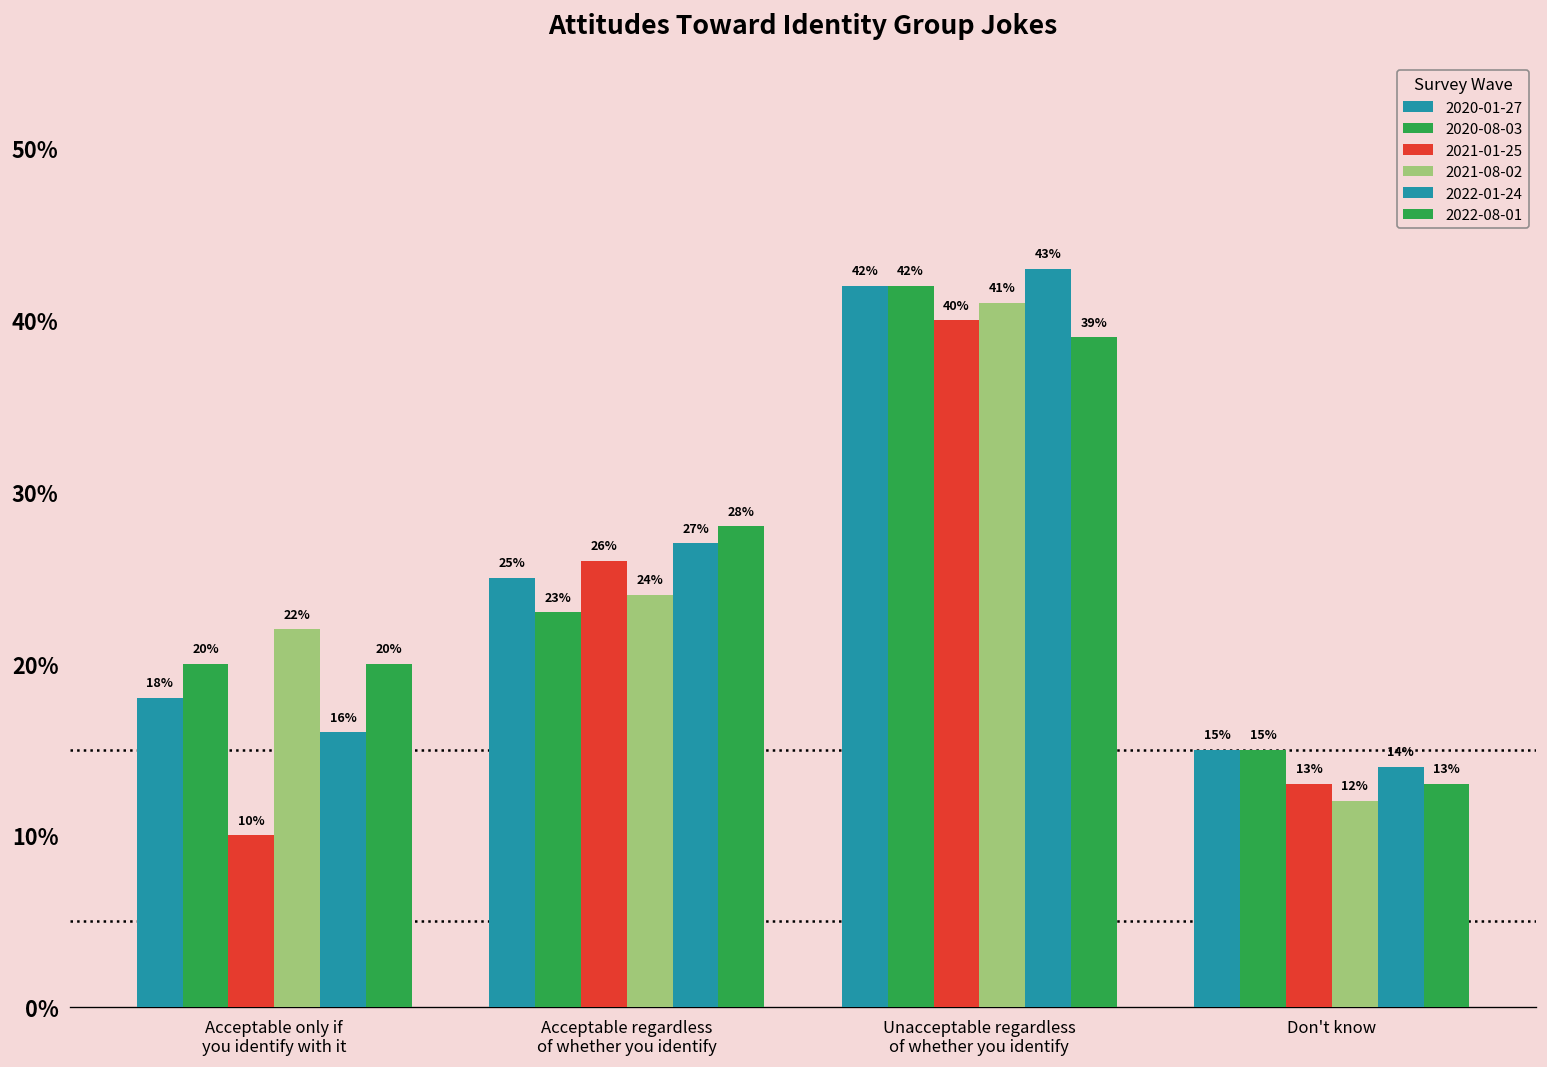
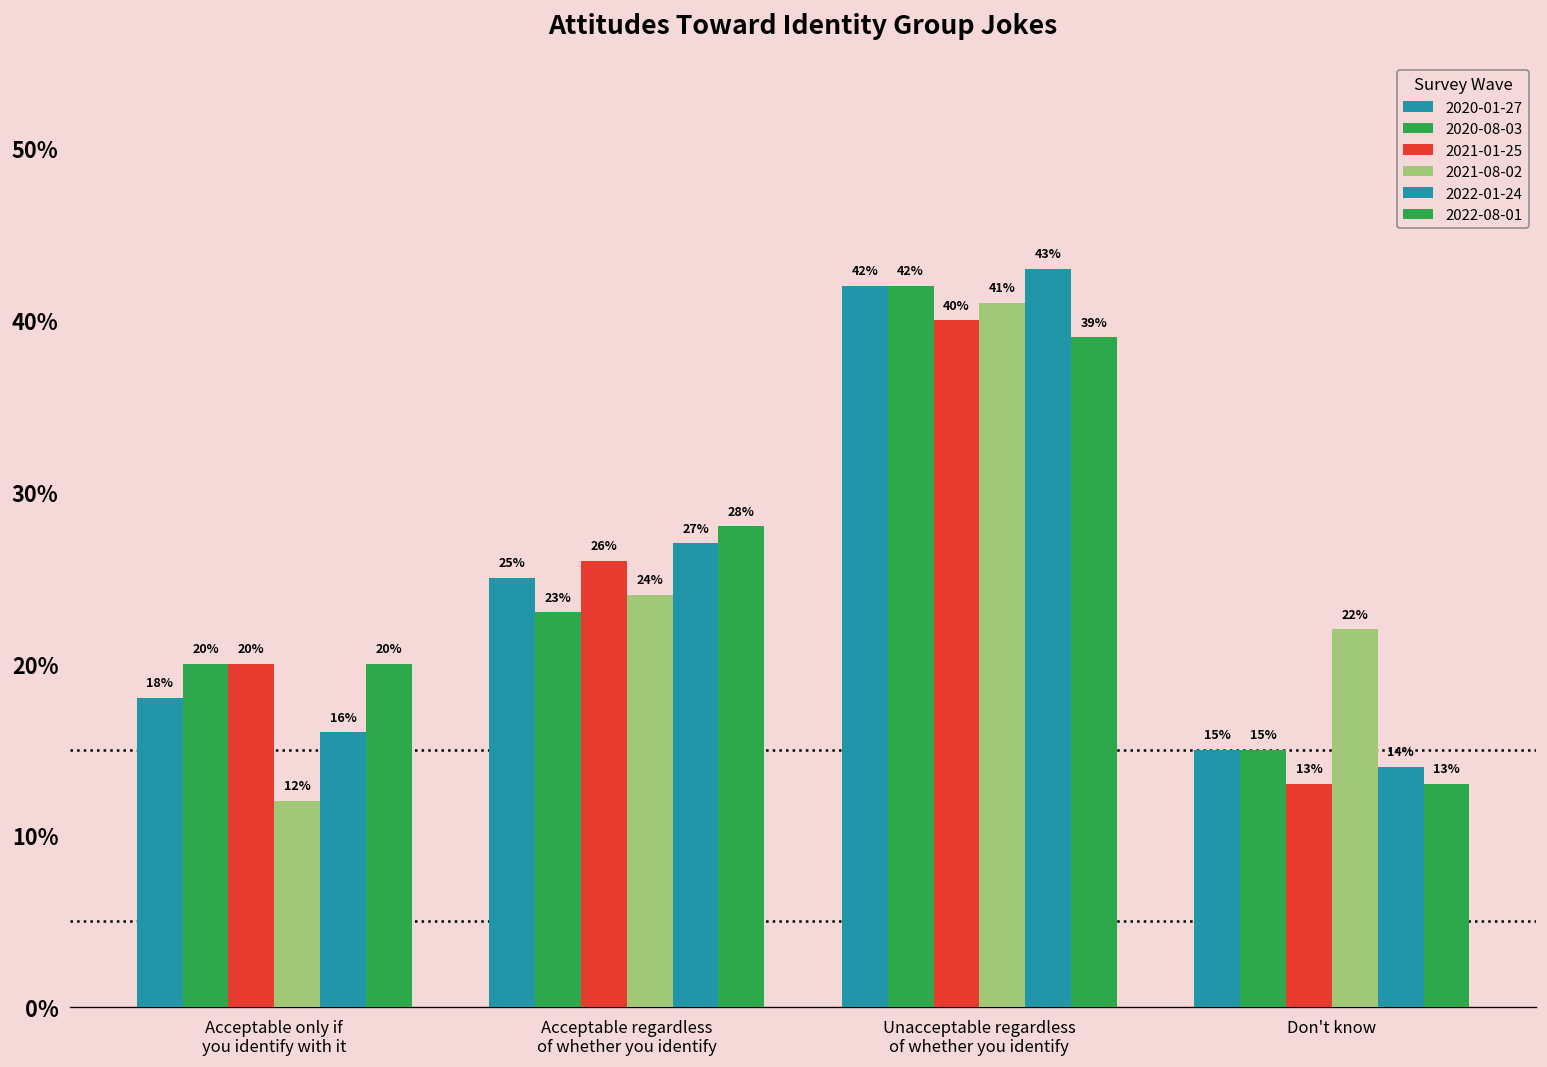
  {
    "2021-01-25": {
-     "Acceptable only if you identify with it": "10%",
+     "Acceptable only if you identify with it": "20%",
      "Acceptable regardless of whether you identify": "26%",
      "Unacceptable regardless of whether you identify": "40%",
      "Don't know": "13%"
    },
    "2021-08-02": {
-     "Acceptable only if you identify with it": "22%",
+     "Acceptable only if you identify with it": "12%",
      "Acceptable regardless of whether you identify": "24%",
      "Unacceptable regardless of whether you identify": "41%",
-     "Don't know": "12%"
+     "Don't know": "22%"
    }
  }
